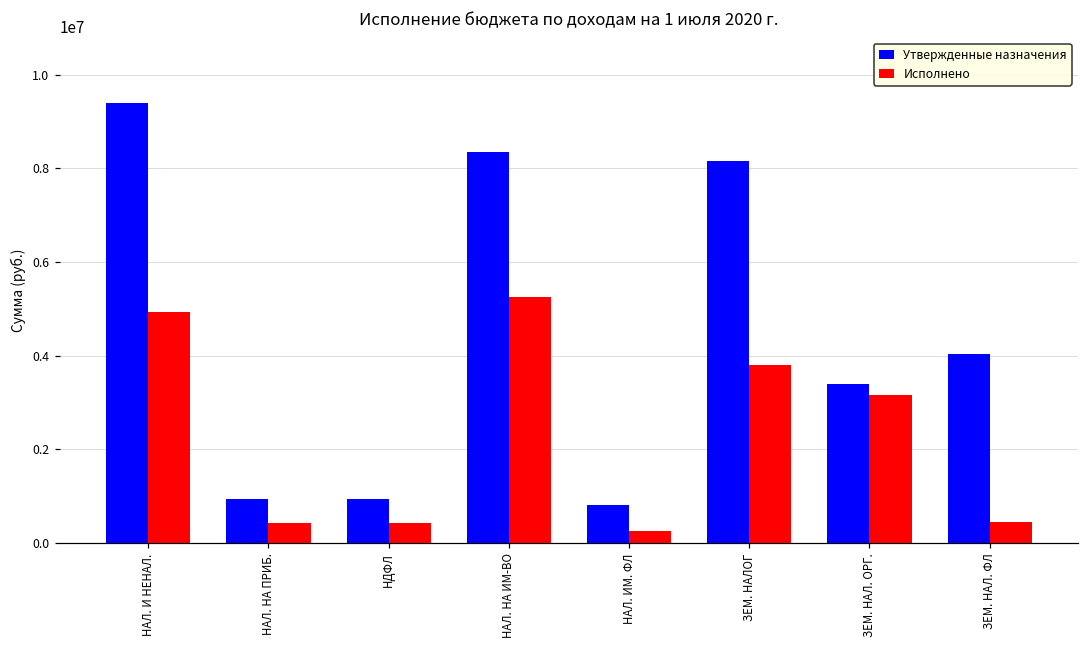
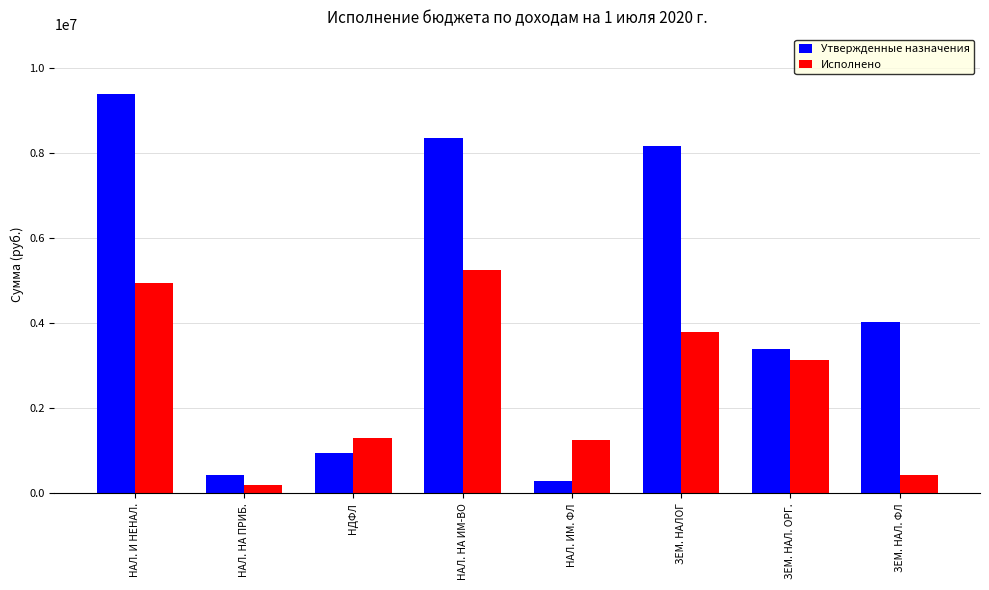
  {
    "Утвержденные назначения": {
      "НАЛ. И НЕНАЛ.": 9400000,
-     "НАЛ. НА ПРИБ.": 900000,
+     "НАЛ. НА ПРИБ.": 400000,
      "НДФЛ": 900000,
      "НАЛ. НА ИМ-ВО": 8400000,
-     "НАЛ. ИМ. ФЛ": 800000,
+     "НАЛ. ИМ. ФЛ": 300000,
      "ЗЕМ. НАЛОГ": 8200000,
      "ЗЕМ. НАЛ. ОРГ.": 3400000,
      "ЗЕМ. НАЛ. ФЛ": 4000000
    },
    "Исполнено": {
      "НАЛ. И НЕНАЛ.": 4900000,
-     "НАЛ. НА ПРИБ.": 400000,
-     "НДФЛ": 400000,
+     "НАЛ. НА ПРИБ.": 200000,
+     "НДФЛ": 1300000,
      "НАЛ. НА ИМ-ВО": 5300000,
-     "НАЛ. ИМ. ФЛ": 300000,
+     "НАЛ. ИМ. ФЛ": 1300000,
      "ЗЕМ. НАЛОГ": 3800000,
      "ЗЕМ. НАЛ. ОРГ.": 3100000,
      "ЗЕМ. НАЛ. ФЛ": 400000
    }
  }
